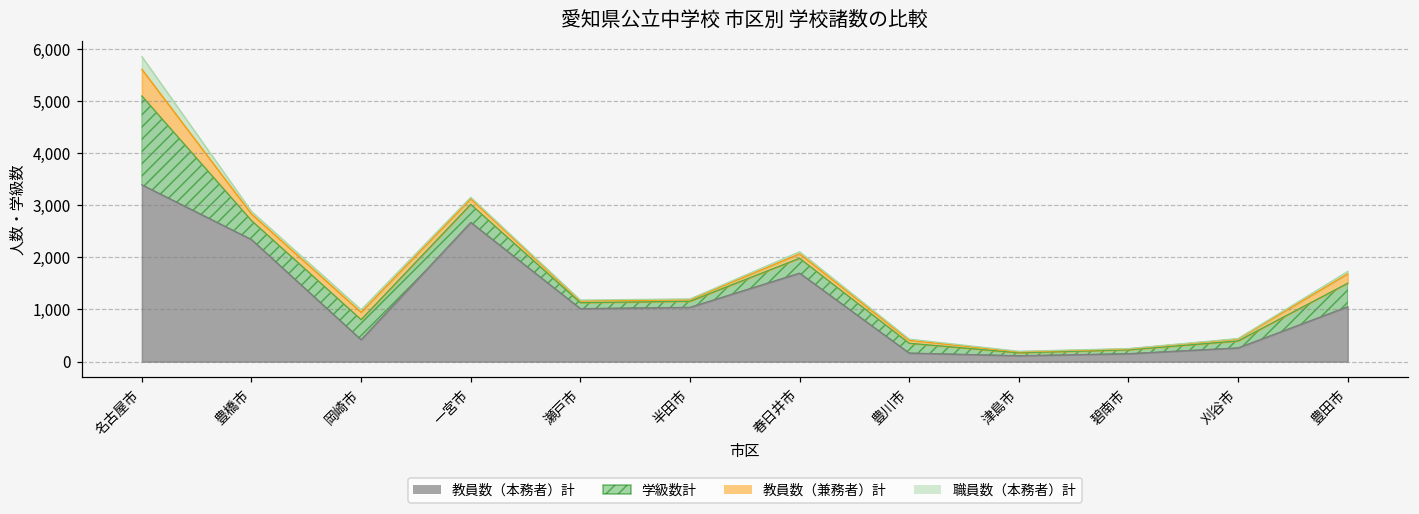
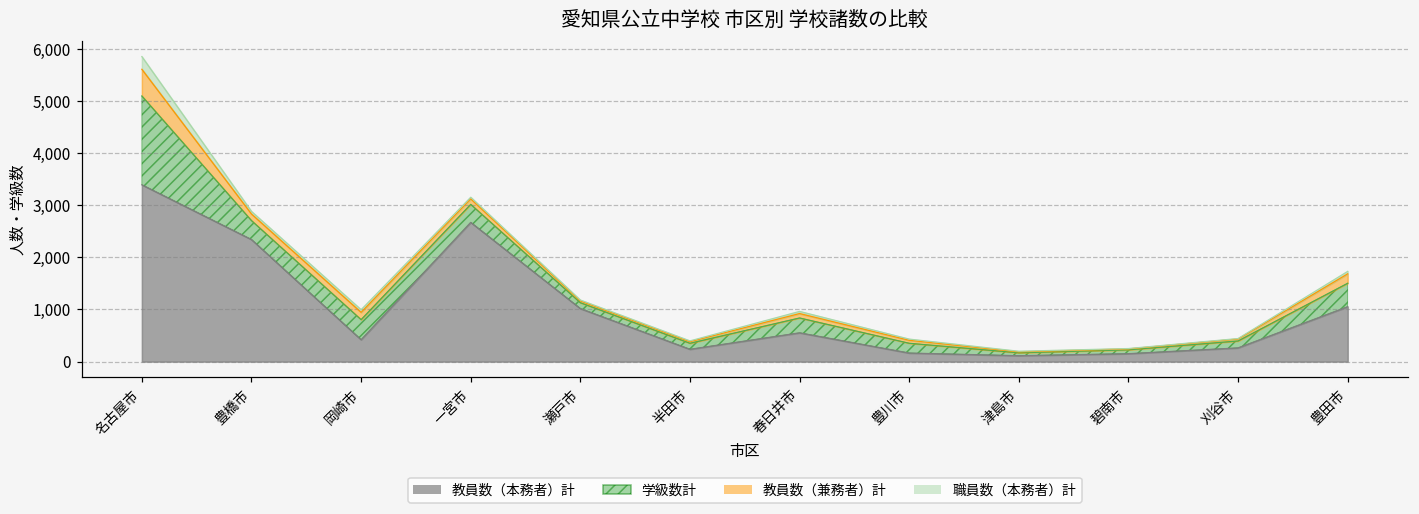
  {
    "教員数（本務者）計": {
      "名古屋市": "3,400",
      "豊橋市": "2,300",
      "岡崎市": "400",
      "一宮市": "2,700",
      "瀬戸市": "1,000",
-     "半田市": "1,000",
-     "春日井市": "1,700",
+     "半田市": "200",
+     "春日井市": "600",
      "豊川市": "200",
      "津島市": "100",
      "碧南市": "200",
      "刈谷市": "300",
      "豊田市": "1,100"
    },
    "学級数計": {
      "名古屋市": "1,700",
      "豊橋市": "400",
      "岡崎市": "400",
      "一宮市": "300",
      "春日井市": "300",
      "豊川市": "200",
      "豊田市": "500"
    },
    "教員数（兼務者）計": {
      "名古屋市": "500"
    },
    "職員数（本務者）計": {
      "名古屋市": "200"
    }
  }
